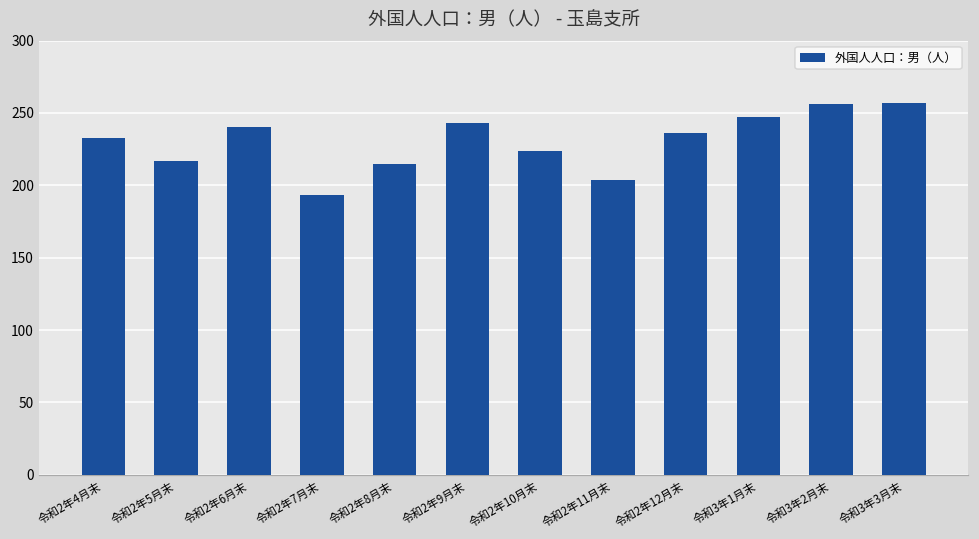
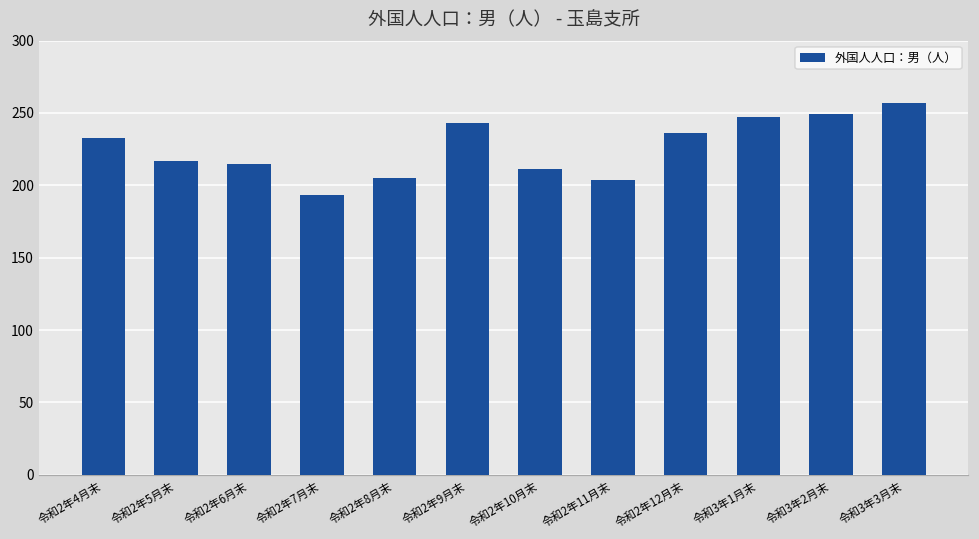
  {
    "令和2年4月末": 233,
    "令和2年5月末": 217,
-   "令和2年6月末": 240,
+   "令和2年6月末": 215,
    "令和2年7月末": 193,
-   "令和2年8月末": 215,
+   "令和2年8月末": 205,
    "令和2年9月末": 243,
-   "令和2年10月末": 224,
+   "令和2年10月末": 211,
    "令和2年11月末": 204,
    "令和2年12月末": 236,
    "令和3年1月末": 247,
-   "令和3年2月末": 256,
+   "令和3年2月末": 249,
    "令和3年3月末": 257
  }
